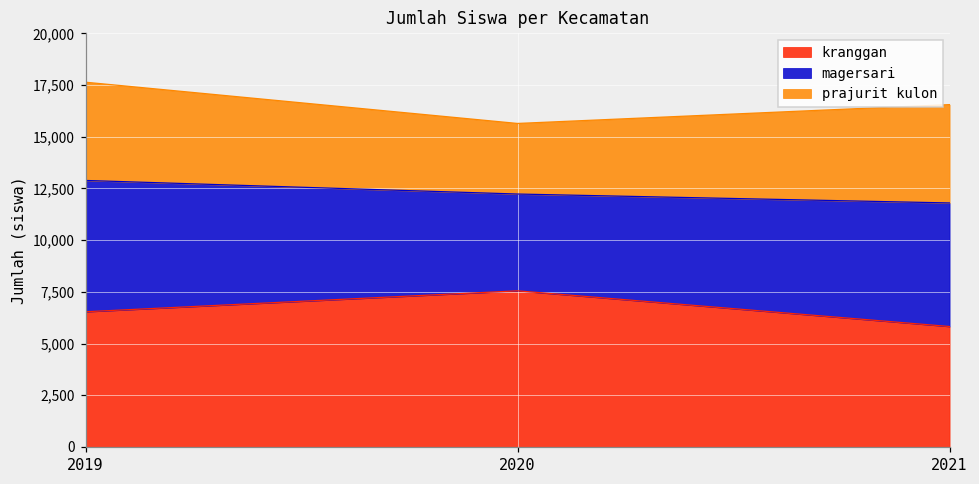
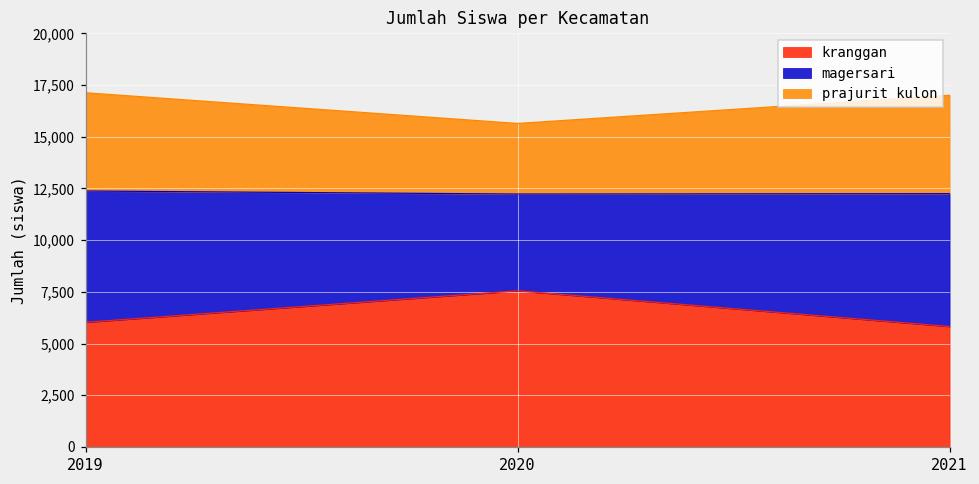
  {
    "kranggan": {
-     "2019": "6,500",
+     "2019": "6,000",
      "2020": "7,500",
      "2021": "5,800"
    },
    "magersari": {
      "2019": "6,400",
      "2020": "4,700",
-     "2021": "6,000"
+     "2021": "6,400"
    },
    "prajurit kulon": {
      "2019": "4,800",
      "2020": "3,400",
      "2021": "4,800"
    }
  }
